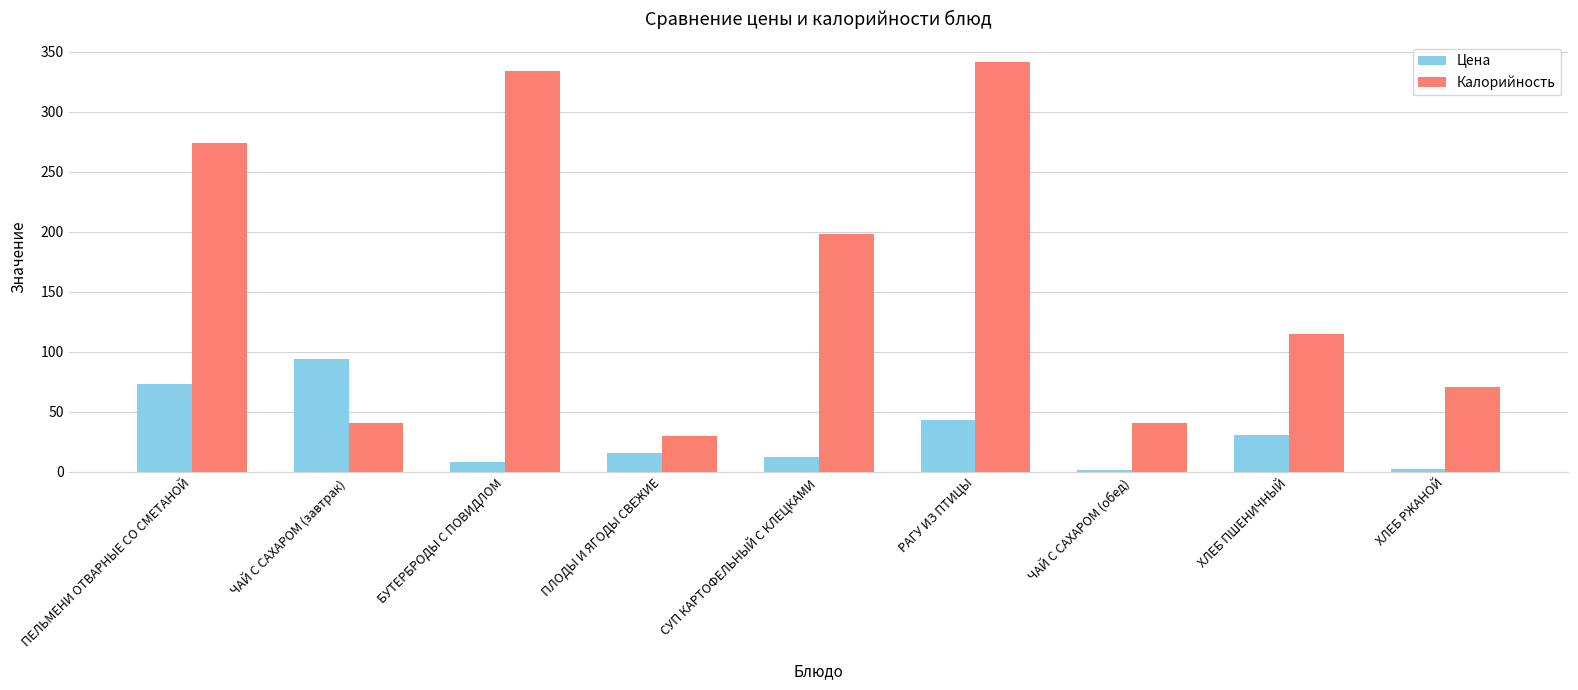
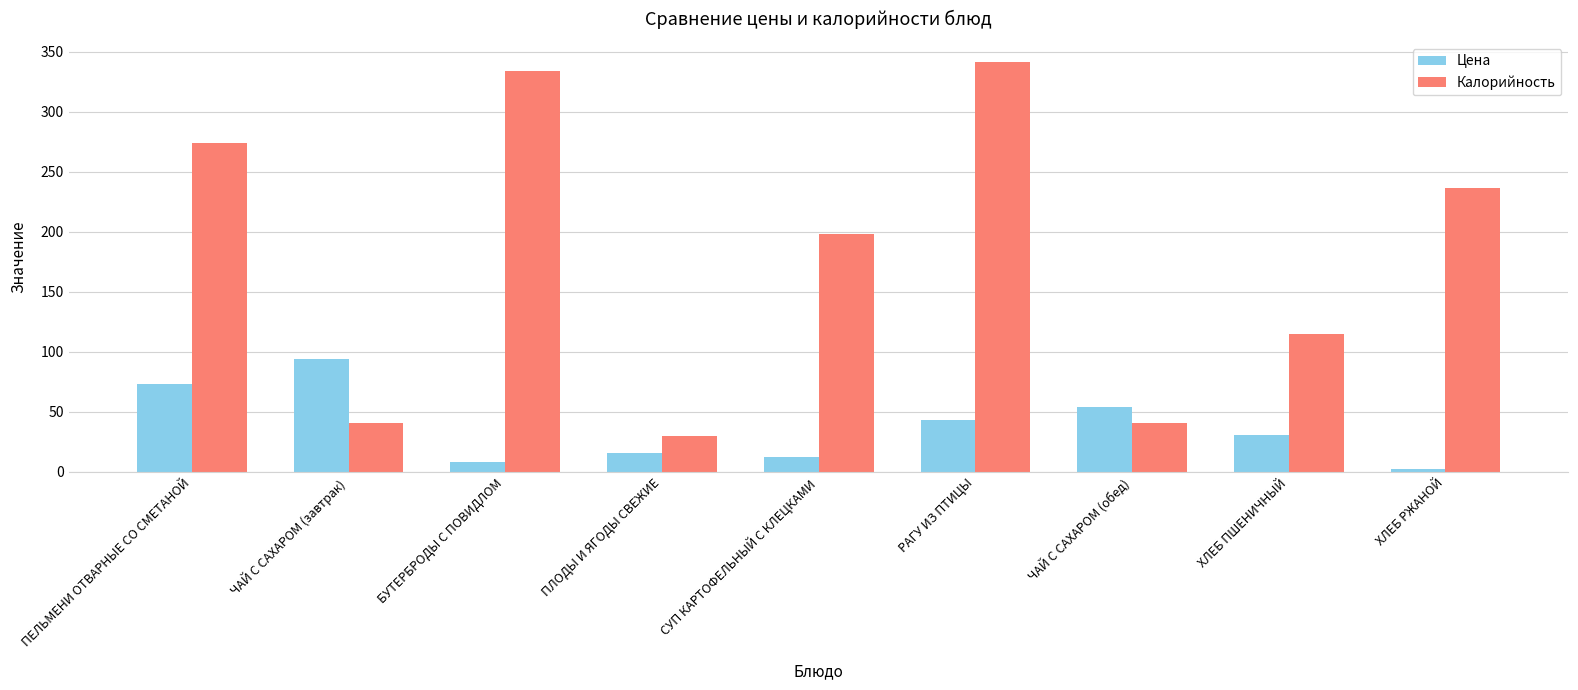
  {
    "Цена": {
      "ПЕЛЬМЕНИ ОТВАРНЫЕ СО СМЕТАНОЙ": 73,
      "ЧАЙ С САХАРОМ (завтрак)": 94,
      "БУТЕРБРОДЫ С ПОВИДЛОМ": 8,
      "ПЛОДЫ И ЯГОДЫ СВЕЖИЕ": 16,
      "СУП КАРТОФЕЛЬНЫЙ С КЛЕЦКАМИ": 13,
      "РАГУ ИЗ ПТИЦЫ": 43,
-     "ЧАЙ С САХАРОМ (обед)": 1,
+     "ЧАЙ С САХАРОМ (обед)": 54,
      "ХЛЕБ ПШЕНИЧНЫЙ": 30,
      "ХЛЕБ РЖАНОЙ": 2
    },
    "Калорийность": {
      "ПЕЛЬМЕНИ ОТВАРНЫЕ СО СМЕТАНОЙ": 274,
      "ЧАЙ С САХАРОМ (завтрак)": 41,
      "БУТЕРБРОДЫ С ПОВИДЛОМ": 334,
      "ПЛОДЫ И ЯГОДЫ СВЕЖИЕ": 30,
      "СУП КАРТОФЕЛЬНЫЙ С КЛЕЦКАМИ": 198,
      "РАГУ ИЗ ПТИЦЫ": 341,
      "ЧАЙ С САХАРОМ (обед)": 41,
      "ХЛЕБ ПШЕНИЧНЫЙ": 115,
-     "ХЛЕБ РЖАНОЙ": 71
+     "ХЛЕБ РЖАНОЙ": 236
    }
  }
